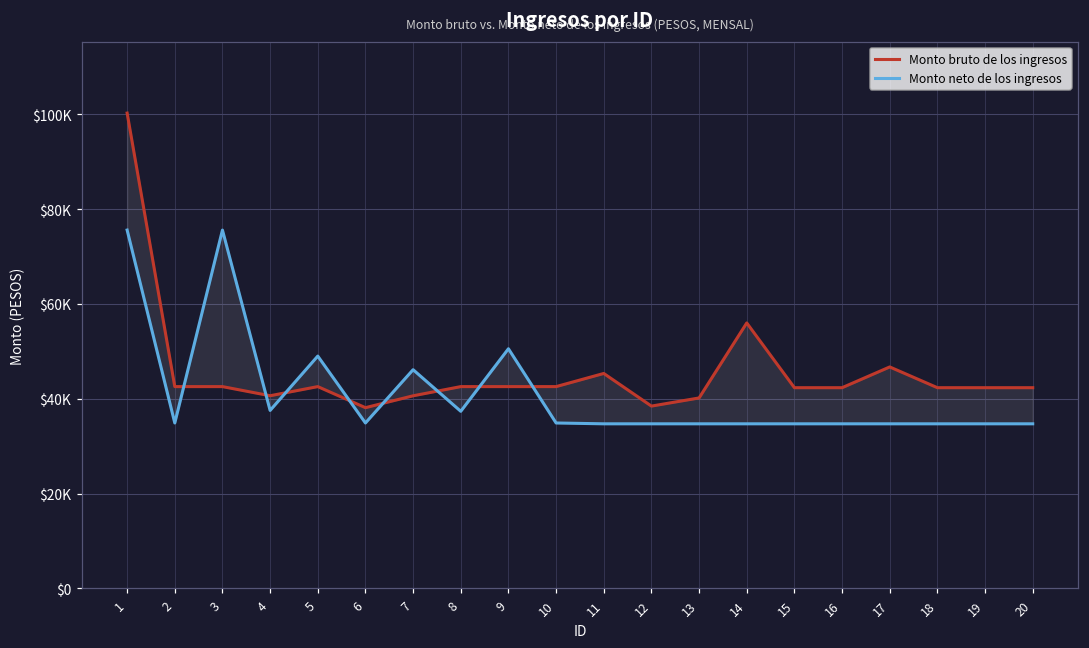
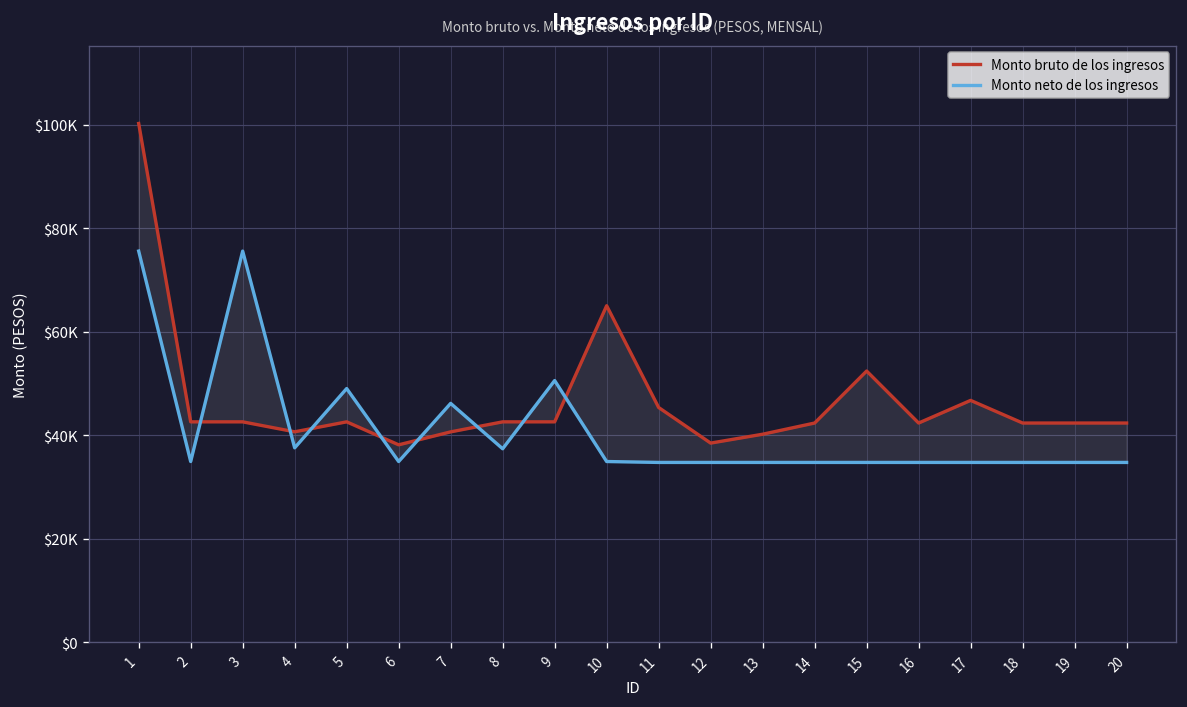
  {
    "Monto bruto de los ingresos": {
      "3": "$43000",
      "5": "$43000",
      "7": "$41000",
      "9": "$43000",
-     "10": "$43000",
-     "14": "$56000",
-     "15": "$42000"
+     "10": "$65000",
+     "14": "$42000",
+     "15": "$52000"
    },
    "Monto neto de los ingresos": {
      "1": "$76000",
      "2": "$35000",
      "4": "$38000",
      "6": "$35000",
      "8": "$37000",
      "10": "$35000",
      "11": "$35000",
      "12": "$35000",
      "13": "$35000",
      "14": "$35000",
      "15": "$35000",
      "16": "$35000",
      "17": "$35000",
      "18": "$35000",
      "19": "$35000",
      "20": "$35000"
    }
  }
